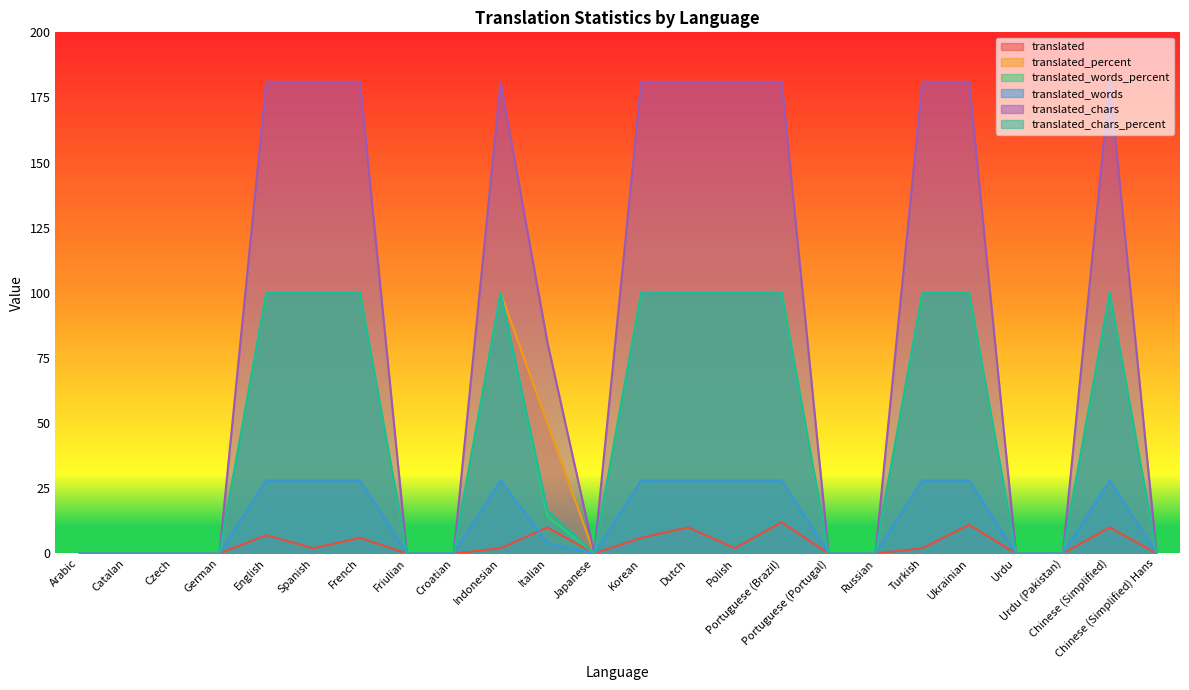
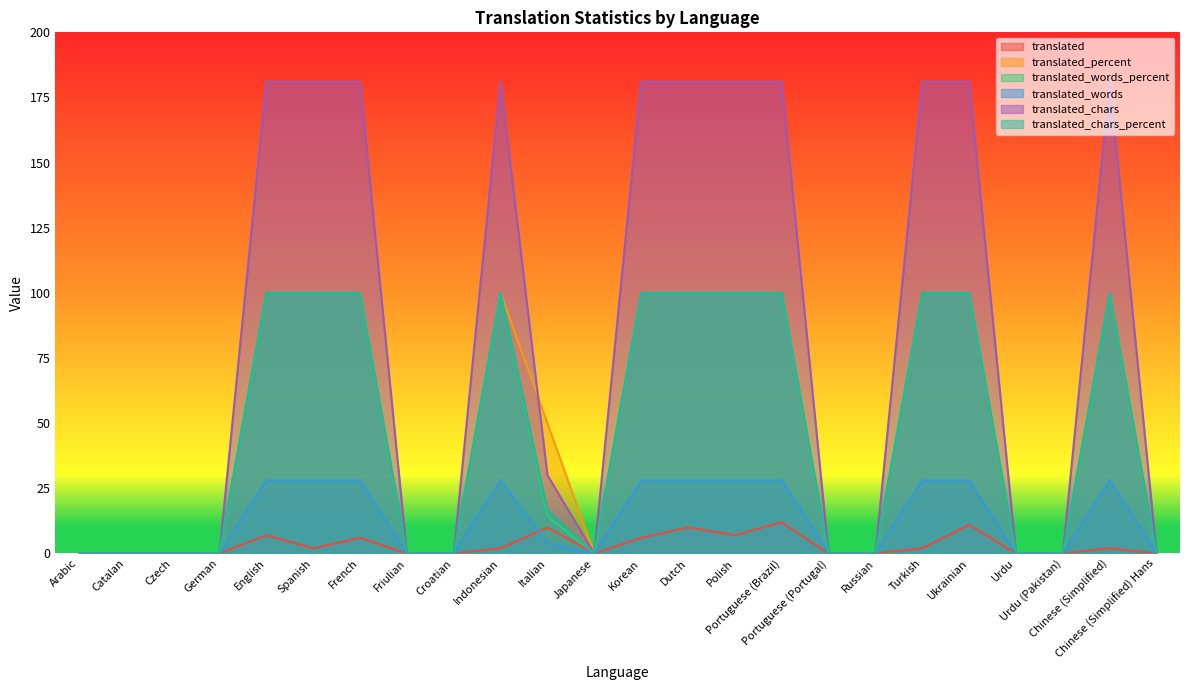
  {
    "translated": {
      "English": 7,
      "Spanish": 2,
      "French": 6,
      "Indonesian": 2,
      "Italian": 10,
      "Korean": 6,
      "Dutch": 10,
-     "Polish": 2,
+     "Polish": 7,
      "Portuguese (Brazil)": 12,
      "Turkish": 2,
      "Ukrainian": 11,
-     "Chinese (Simplified)": 10
+     "Chinese (Simplified)": 2
    },
    "translated_percent": {
      "Italian": 50
    },
    "translated_chars": {
      "English": 181,
      "Spanish": 181,
      "French": 181,
      "Indonesian": 181,
-     "Italian": 81,
+     "Italian": 30,
      "Korean": 181,
      "Dutch": 181,
      "Polish": 181,
      "Portuguese (Brazil)": 181,
      "Turkish": 181,
      "Ukrainian": 181
    }
  }
